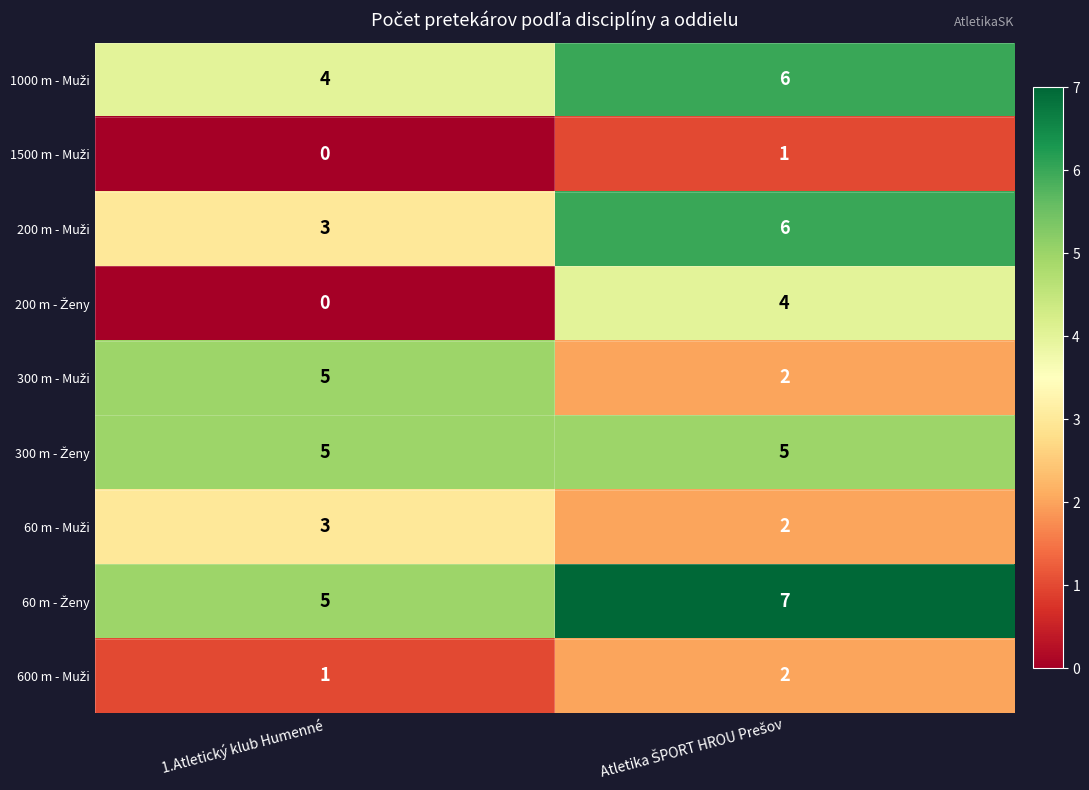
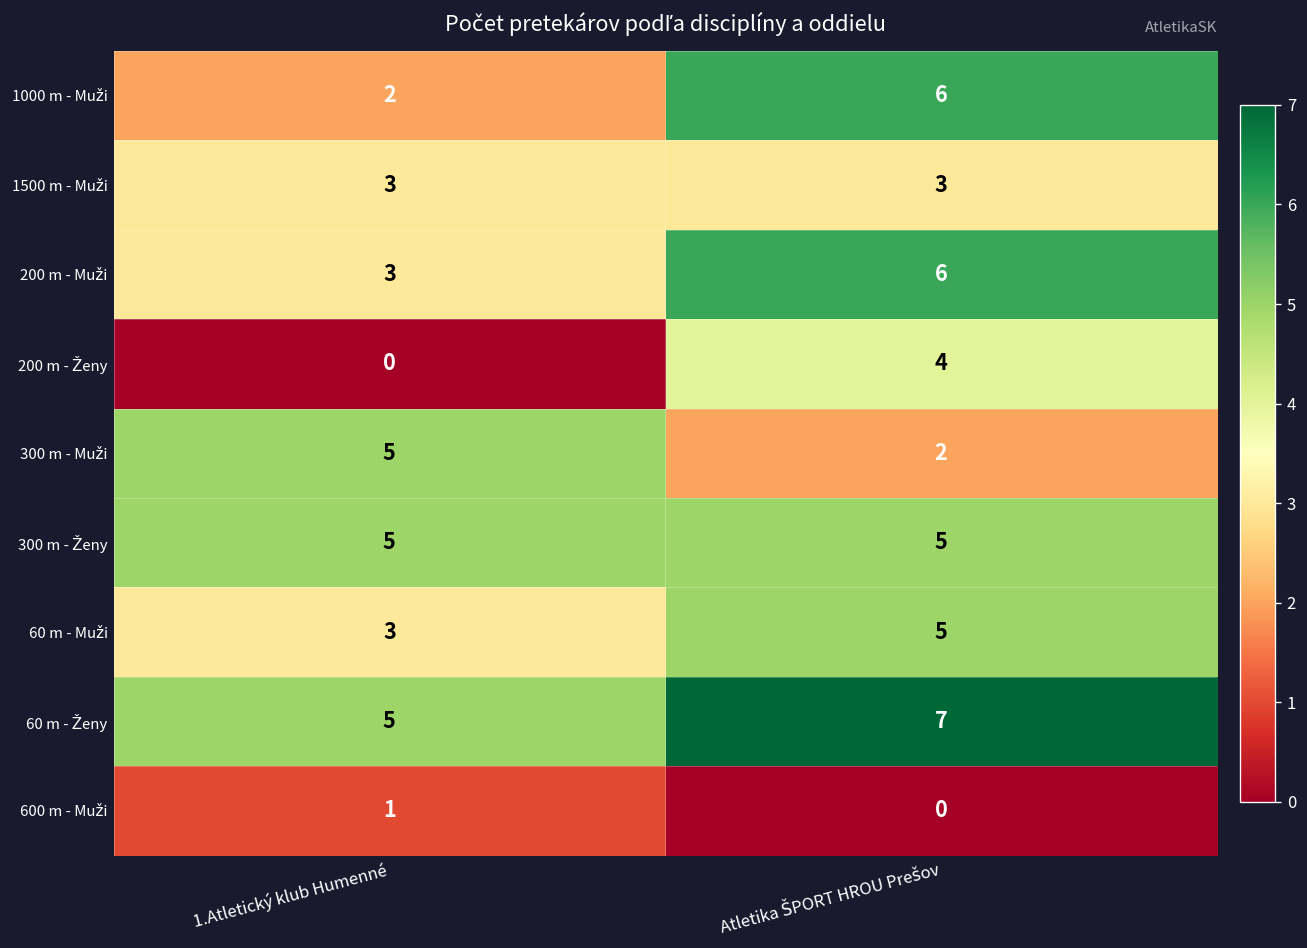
  {
    "1000 m - Muži": {
-     "1.Atletický klub Humenné": 4,
+     "1.Atletický klub Humenné": 2,
      "Atletika ŠPORT HROU Prešov": 6
    },
    "1500 m - Muži": {
-     "1.Atletický klub Humenné": 0,
-     "Atletika ŠPORT HROU Prešov": 1
+     "1.Atletický klub Humenné": 3,
+     "Atletika ŠPORT HROU Prešov": 3
    },
    "200 m - Muži": {
      "1.Atletický klub Humenné": 3,
      "Atletika ŠPORT HROU Prešov": 6
    },
    "200 m - Ženy": {
      "1.Atletický klub Humenné": 0,
      "Atletika ŠPORT HROU Prešov": 4
    },
    "300 m - Muži": {
      "1.Atletický klub Humenné": 5,
      "Atletika ŠPORT HROU Prešov": 2
    },
    "300 m - Ženy": {
      "1.Atletický klub Humenné": 5,
      "Atletika ŠPORT HROU Prešov": 5
    },
    "60 m - Muži": {
      "1.Atletický klub Humenné": 3,
-     "Atletika ŠPORT HROU Prešov": 2
+     "Atletika ŠPORT HROU Prešov": 5
    },
    "60 m - Ženy": {
      "1.Atletický klub Humenné": 5,
      "Atletika ŠPORT HROU Prešov": 7
    },
    "600 m - Muži": {
      "1.Atletický klub Humenné": 1,
-     "Atletika ŠPORT HROU Prešov": 2
+     "Atletika ŠPORT HROU Prešov": 0
    }
  }
